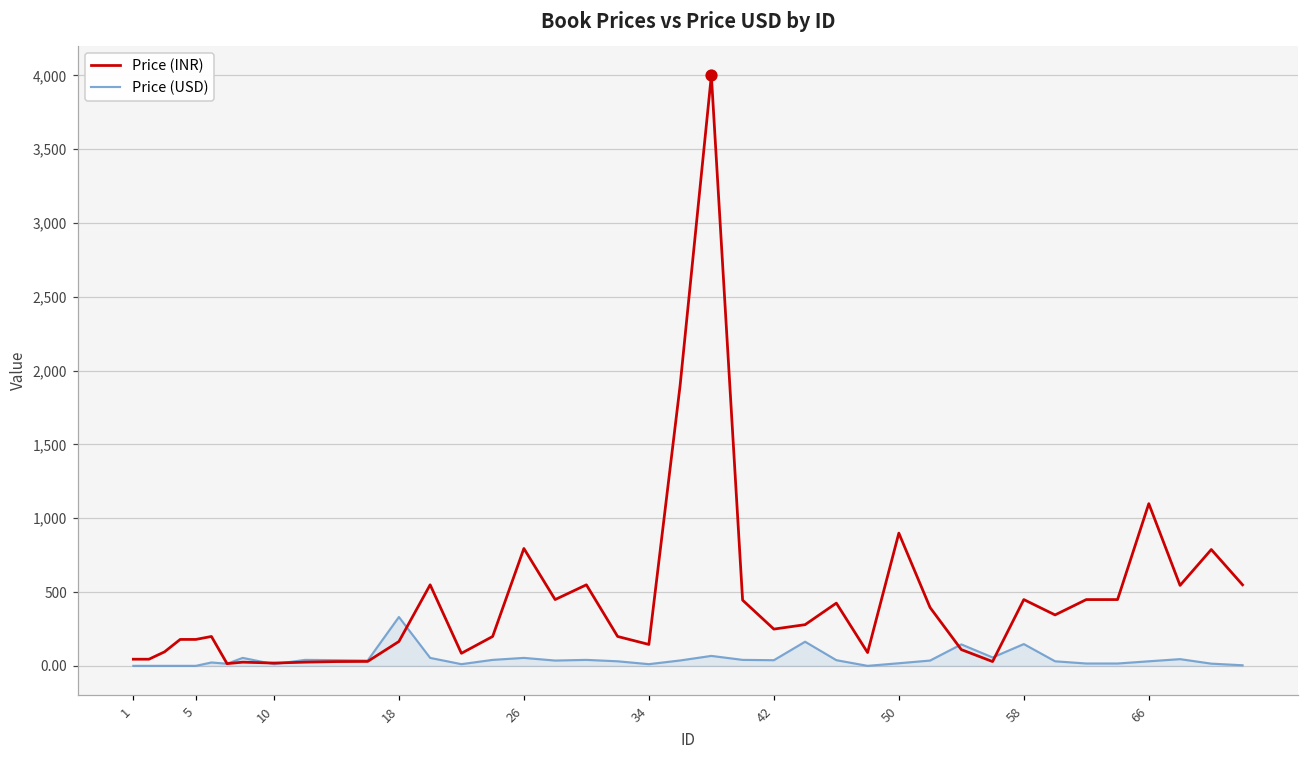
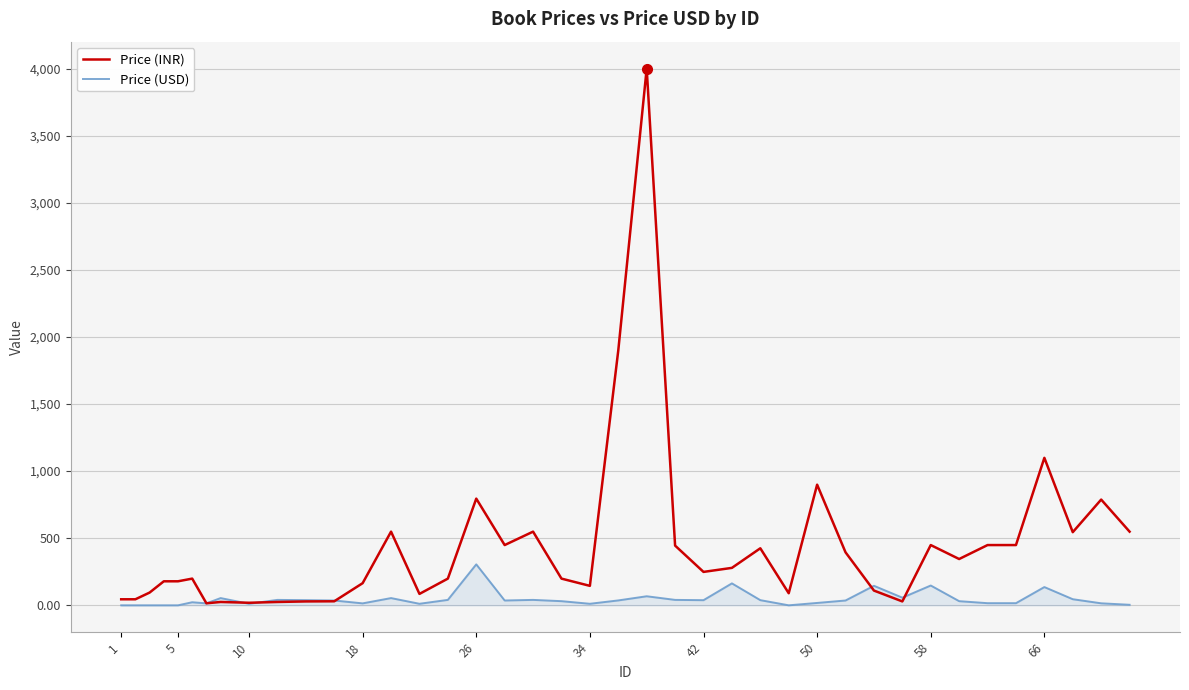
  {
    "Price (USD)": {
      "1": 0,
      "5": 0,
-     "18": 330,
-     "26": 50,
+     "18": 10,
+     "26": 310,
      "34": 10,
      "42": 40,
      "50": 20,
      "58": 150,
-     "66": 30
+     "66": 140
    }
  }
